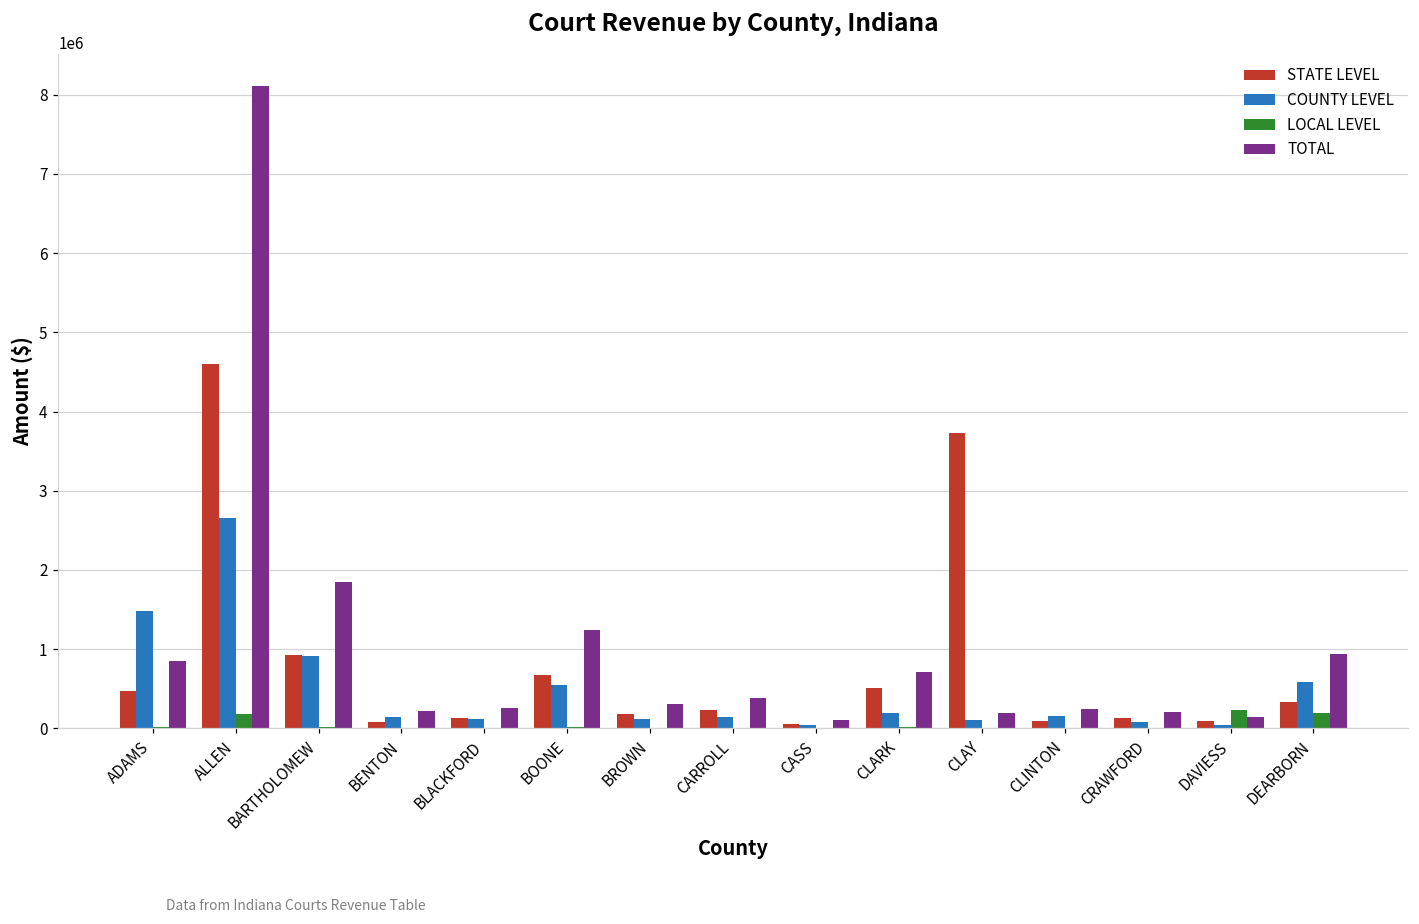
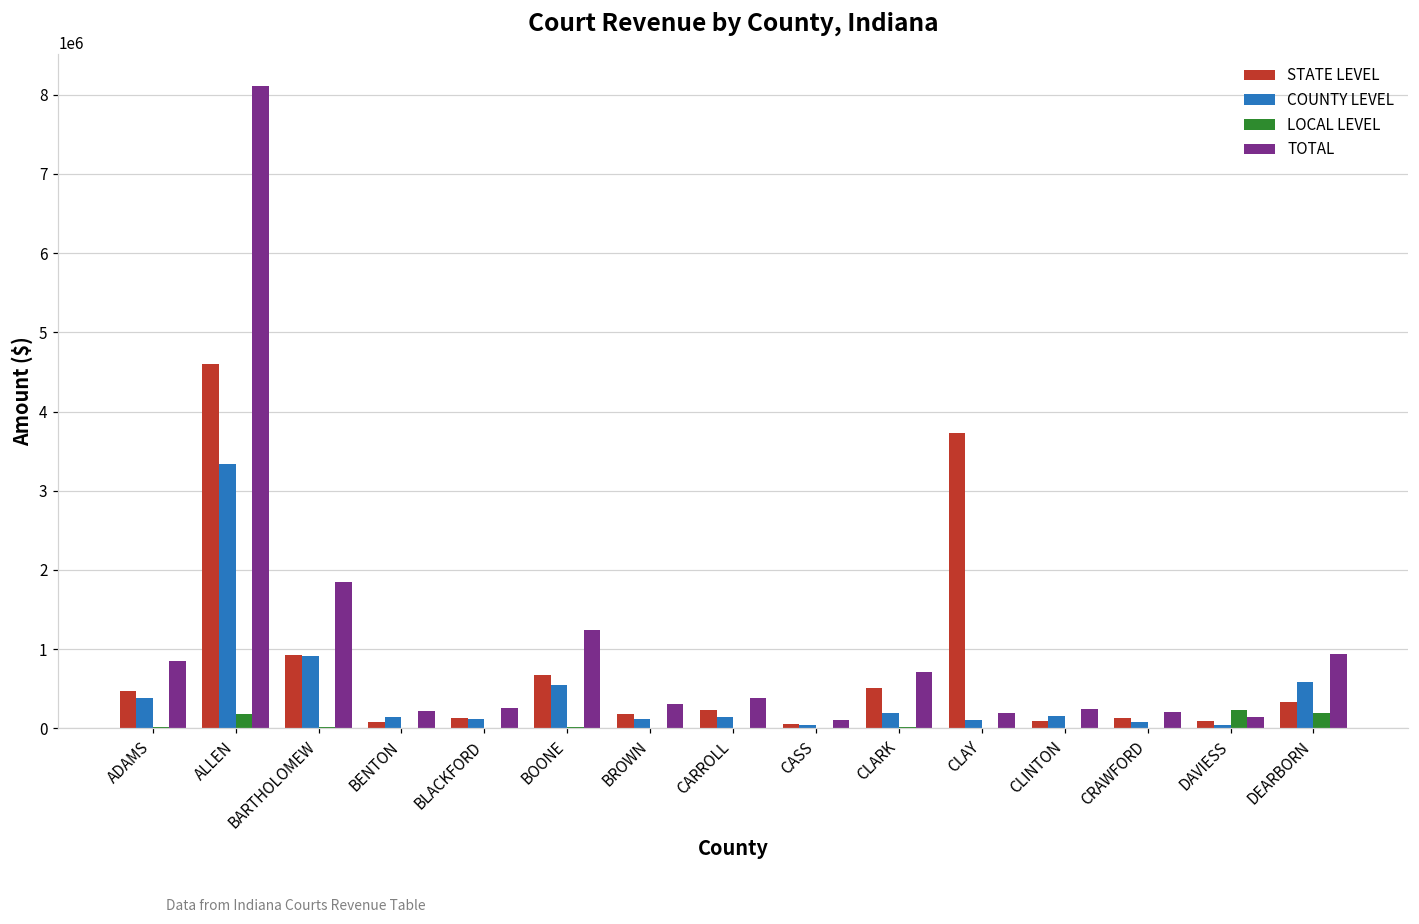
  {
    "STATE LEVEL": {
      "ADAMS": 500000,
      "ALLEN": 4600000,
      "BARTHOLOMEW": 900000,
      "BENTON": 100000,
      "BLACKFORD": 100000,
      "BOONE": 700000,
      "BROWN": 200000,
      "CARROLL": 200000,
      "CASS": 100000,
      "CLARK": 500000,
      "CLAY": 3700000,
      "CLINTON": 100000,
      "CRAWFORD": 100000,
      "DAVIESS": 100000,
      "DEARBORN": 300000
    },
    "COUNTY LEVEL": {
-     "ADAMS": 1500000,
-     "ALLEN": 2700000,
+     "ADAMS": 400000,
+     "ALLEN": 3300000,
      "BARTHOLOMEW": 900000,
      "BENTON": 100000,
      "BLACKFORD": 100000,
      "BOONE": 500000,
      "BROWN": 100000,
      "CARROLL": 100000,
      "CASS": 0,
      "CLARK": 200000,
      "CLAY": 100000,
      "CLINTON": 200000,
      "CRAWFORD": 100000,
      "DAVIESS": 0,
      "DEARBORN": 600000
    },
    "LOCAL LEVEL": {
      "ALLEN": 200000,
      "DAVIESS": 200000,
      "DEARBORN": 200000
    },
    "TOTAL": {
      "ADAMS": 900000,
      "ALLEN": 8100000,
      "BARTHOLOMEW": 1800000,
      "BENTON": 200000,
      "BLACKFORD": 300000,
      "BOONE": 1200000,
      "BROWN": 300000,
      "CARROLL": 400000,
      "CASS": 100000,
      "CLARK": 700000,
      "CLAY": 200000,
      "CLINTON": 200000,
      "CRAWFORD": 200000,
      "DAVIESS": 100000,
      "DEARBORN": 900000
    }
  }
